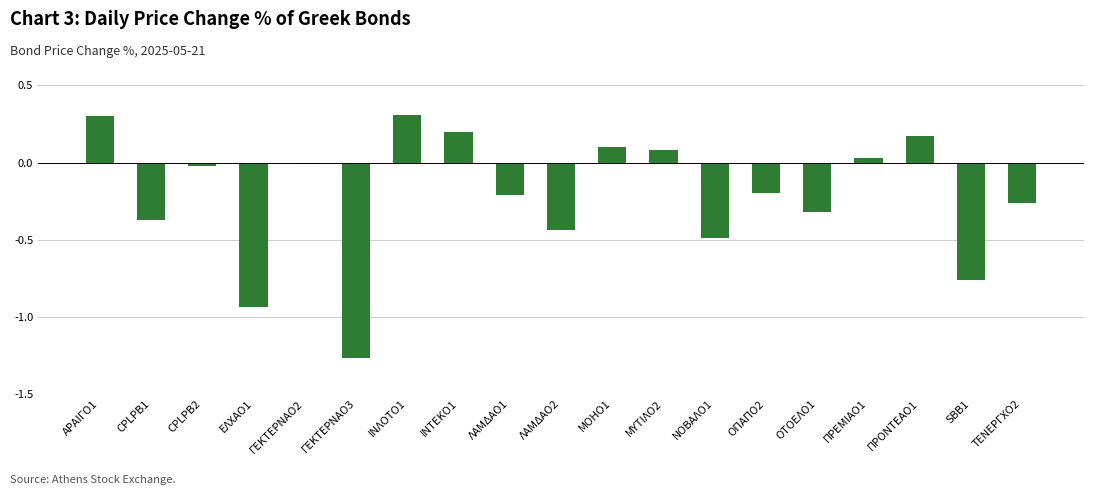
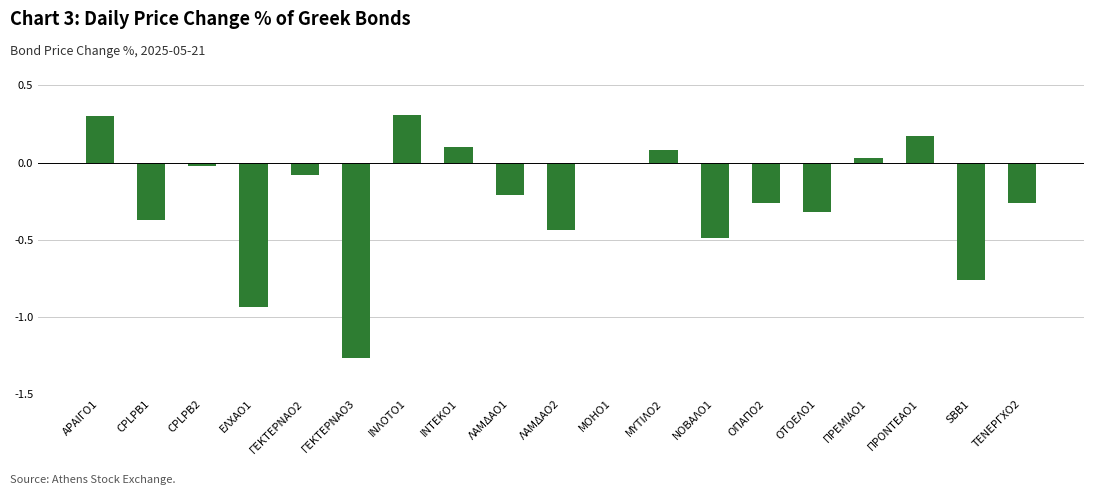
  {
    "ΑΡΑΙΓΟ1": 0.30,
    "CPLPB1": -0.37,
    "CPLPB2": -0.02,
    "ΕΛΧΑΟ1": -0.94,
-   "ΓΕΚΤΕΡΝΑΟ2": -0.01,
+   "ΓΕΚΤΕΡΝΑΟ2": -0.08,
    "ΓΕΚΤΕΡΝΑΟ3": -1.27,
    "ΙΝΛΟΤΟ1": 0.31,
-   "ΙΝΤΕΚΟ1": 0.2,
+   "ΙΝΤΕΚΟ1": 0.1,
    "ΛΑΜΔΑΟ1": -0.21,
    "ΛΑΜΔΑΟ2": -0.44,
-   "ΜΟΗΟ1": 0.1,
+   "ΜΟΗΟ1": 0.0,
    "ΜΥΤΙΛΟ2": 0.08,
    "ΝΟΒΑΛΟ1": -0.49,
-   "ΟΠΑΠΟ2": -0.20,
+   "ΟΠΑΠΟ2": -0.26,
    "ΟΤΟΕΛΟ1": -0.32,
    "ΠΡΕΜΙΑΟ1": 0.03,
    "ΠΡΟΝΤΕΑΟ1": 0.17,
    "SBB1": -0.76,
    "ΤΕΝΕΡΓΧΟ2": -0.26
  }
